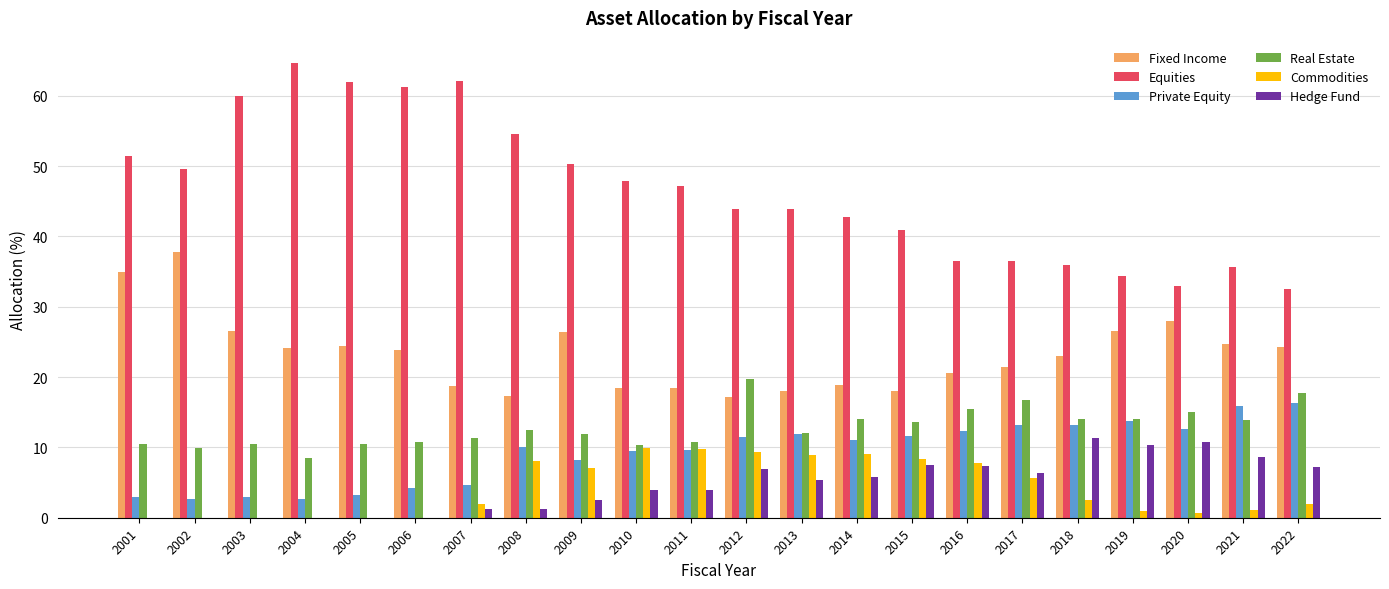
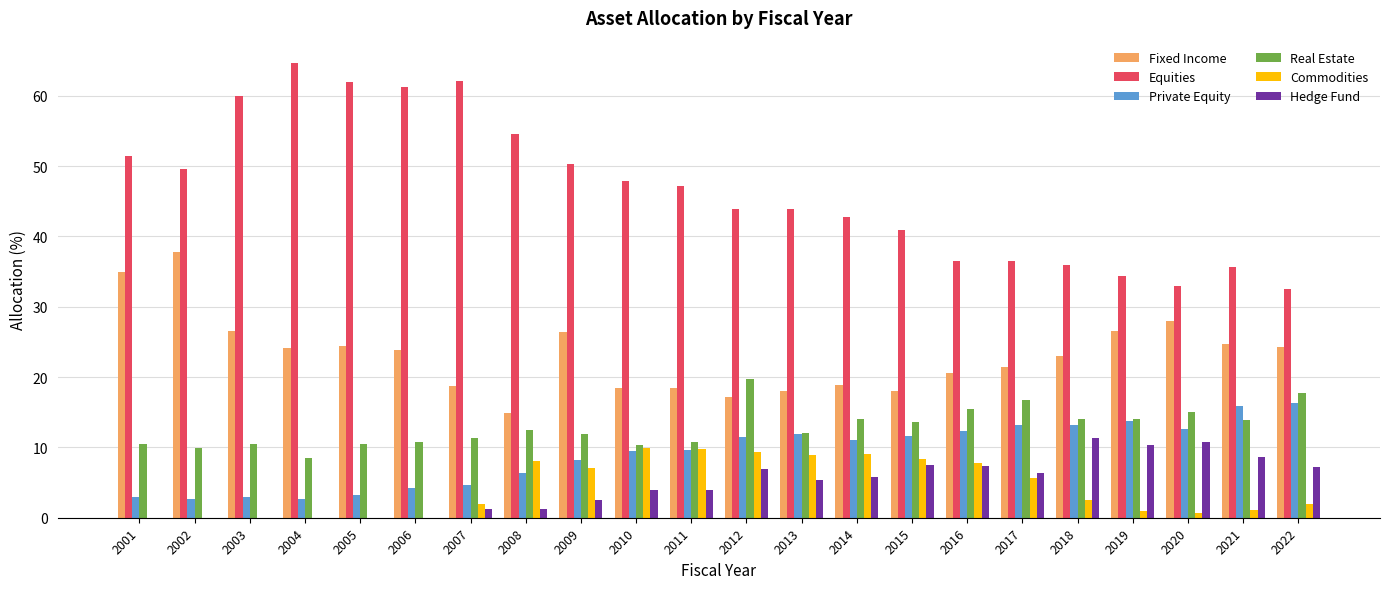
  {
    "Fixed Income": {
      "2001": 35,
      "2002": 38,
      "2003": 27,
      "2004": 24,
      "2005": 24,
      "2006": 24,
      "2007": 19,
-     "2008": 17,
+     "2008": 15,
      "2009": 26,
      "2010": 18,
      "2011": 19,
      "2012": 17,
      "2013": 18,
      "2014": 19,
      "2015": 18,
      "2016": 21,
      "2017": 22,
      "2018": 23,
      "2019": 27,
      "2020": 28,
      "2021": 25,
      "2022": 24
    },
    "Equities": {
      "2001": 52,
      "2002": 50,
      "2003": 60,
      "2004": 65,
      "2005": 62,
      "2006": 61,
      "2007": 62,
      "2008": 55,
      "2009": 50,
      "2010": 48,
      "2011": 47,
      "2012": 44,
      "2013": 44,
      "2014": 43,
      "2015": 41,
      "2016": 37,
      "2017": 37,
      "2018": 36,
      "2019": 34,
      "2020": 33,
      "2021": 36,
      "2022": 33
    },
    "Private Equity": {
      "2001": 3,
      "2002": 3,
      "2003": 3,
      "2004": 3,
      "2005": 3,
      "2006": 4,
      "2007": 5,
-     "2008": 10,
+     "2008": 6,
      "2009": 8,
      "2010": 10,
      "2011": 10,
      "2012": 12,
      "2013": 12,
      "2014": 11,
      "2015": 12,
      "2016": 12,
      "2017": 13,
      "2018": 13,
      "2019": 14,
      "2020": 13,
      "2021": 16,
      "2022": 16
    },
    "Real Estate": {
      "2001": 11,
      "2002": 10,
      "2003": 11,
      "2004": 9,
      "2005": 11,
      "2006": 11,
      "2007": 11,
      "2008": 13,
      "2009": 12,
      "2010": 10,
      "2011": 11,
      "2012": 20,
      "2013": 12,
      "2014": 14,
      "2015": 14,
      "2016": 16,
      "2017": 17,
      "2018": 14,
      "2019": 14,
      "2020": 15,
      "2021": 14,
      "2022": 18
    },
    "Commodities": {
      "2001": 0,
      "2002": 0,
      "2003": 0,
      "2004": 0,
      "2005": 0,
      "2006": 0,
      "2007": 2,
      "2008": 8,
      "2009": 7,
      "2010": 10,
      "2011": 10,
      "2012": 9,
      "2013": 9,
      "2014": 9,
      "2015": 8,
      "2016": 8,
      "2017": 6,
      "2018": 3,
      "2019": 1,
      "2020": 1,
      "2021": 1,
      "2022": 2
    },
    "Hedge Fund": {
      "2001": 0,
      "2002": 0,
      "2003": 0,
      "2004": 0,
      "2005": 0,
      "2006": 0,
      "2007": 1,
      "2008": 1,
      "2009": 3,
      "2010": 4,
      "2011": 4,
      "2012": 7,
      "2013": 5,
      "2014": 6,
      "2015": 8,
      "2016": 7,
      "2017": 6,
      "2018": 11,
      "2019": 10,
      "2020": 11,
      "2021": 9,
      "2022": 7
    }
  }
